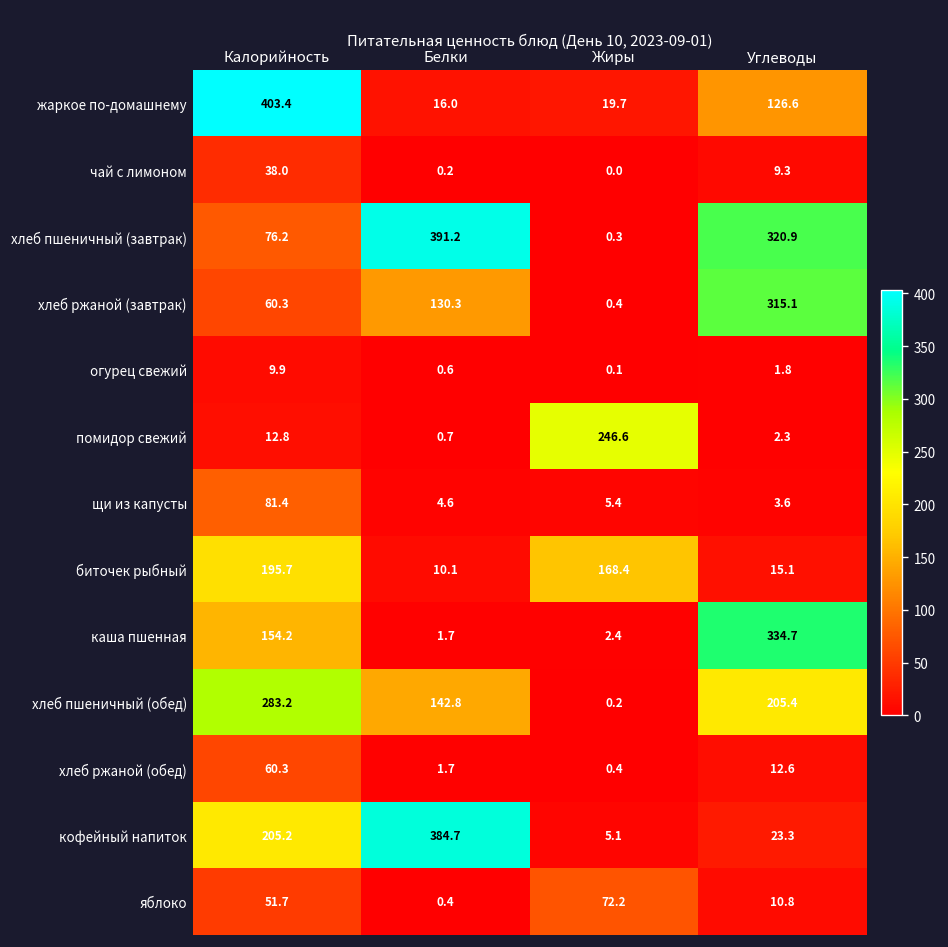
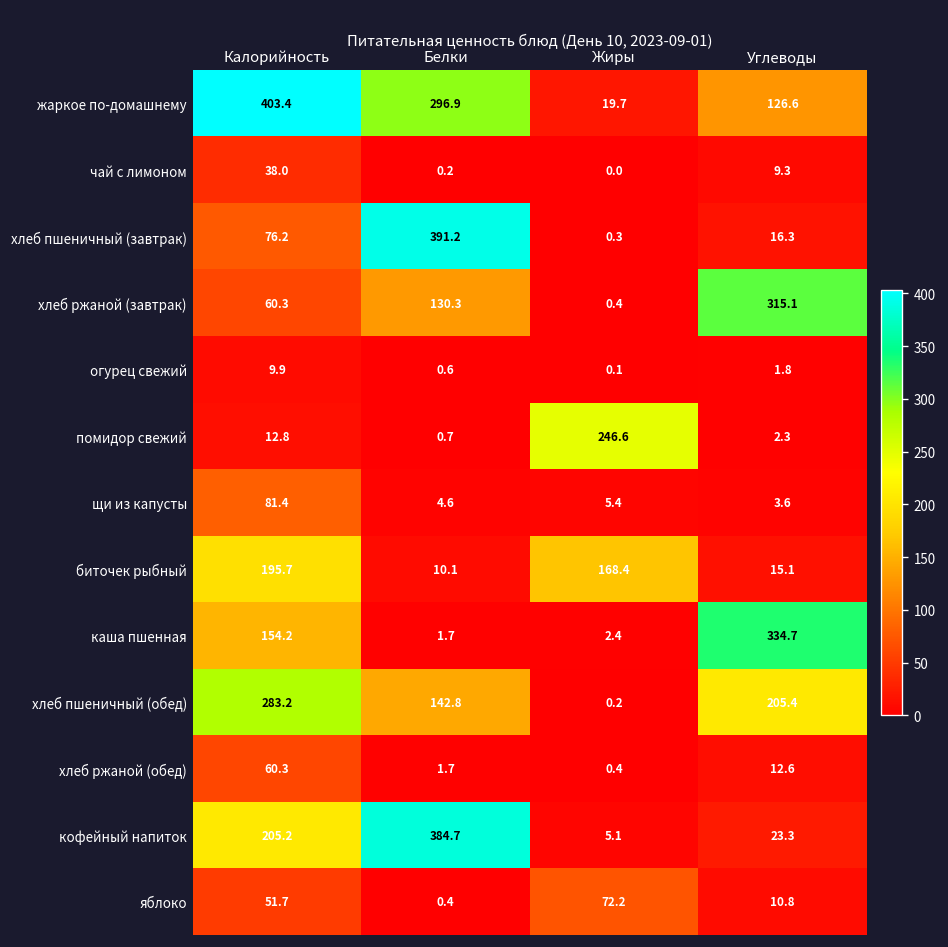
  {
    "жаркое по-домашнему": {
      "Калорийность": 403.4,
-     "Белки": 16.0,
+     "Белки": 296.9,
      "Жиры": 19.7,
      "Углеводы": 126.6
    },
    "чай с лимоном": {
      "Калорийность": 38.0,
      "Белки": 0.2,
      "Жиры": 0.0,
      "Углеводы": 9.3
    },
    "хлеб пшеничный (завтрак)": {
      "Калорийность": 76.2,
      "Белки": 391.2,
      "Жиры": 0.3,
-     "Углеводы": 320.9
+     "Углеводы": 16.3
    },
    "хлеб ржаной (завтрак)": {
      "Калорийность": 60.3,
      "Белки": 130.3,
      "Жиры": 0.4,
      "Углеводы": 315.1
    },
    "огурец свежий": {
      "Калорийность": 9.9,
      "Белки": 0.6,
      "Жиры": 0.1,
      "Углеводы": 1.8
    },
    "помидор свежий": {
      "Калорийность": 12.8,
      "Белки": 0.7,
      "Жиры": 246.6,
      "Углеводы": 2.3
    },
    "щи из капусты": {
      "Калорийность": 81.4,
      "Белки": 4.6,
      "Жиры": 5.4,
      "Углеводы": 3.6
    },
    "биточек рыбный": {
      "Калорийность": 195.7,
      "Белки": 10.1,
      "Жиры": 168.4,
      "Углеводы": 15.1
    },
    "каша пшенная": {
      "Калорийность": 154.2,
      "Белки": 1.7,
      "Жиры": 2.4,
      "Углеводы": 334.7
    },
    "хлеб пшеничный (обед)": {
      "Калорийность": 283.2,
      "Белки": 142.8,
      "Жиры": 0.2,
      "Углеводы": 205.4
    },
    "хлеб ржаной (обед)": {
      "Калорийность": 60.3,
      "Белки": 1.7,
      "Жиры": 0.4,
      "Углеводы": 12.6
    },
    "кофейный напиток": {
      "Калорийность": 205.2,
      "Белки": 384.7,
      "Жиры": 5.1,
      "Углеводы": 23.3
    },
    "яблоко": {
      "Калорийность": 51.7,
      "Белки": 0.4,
      "Жиры": 72.2,
      "Углеводы": 10.8
    }
  }
